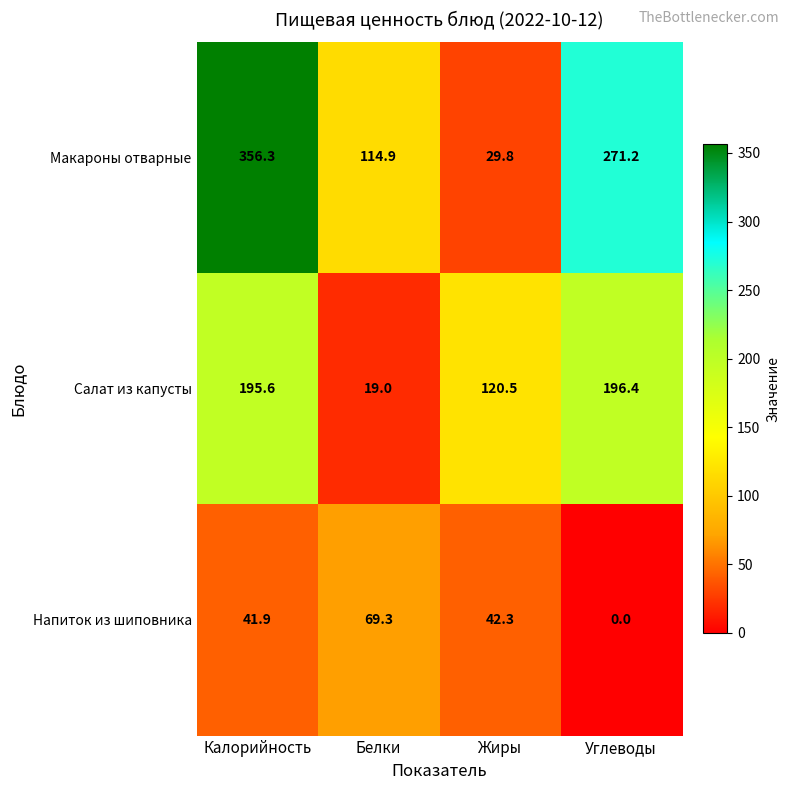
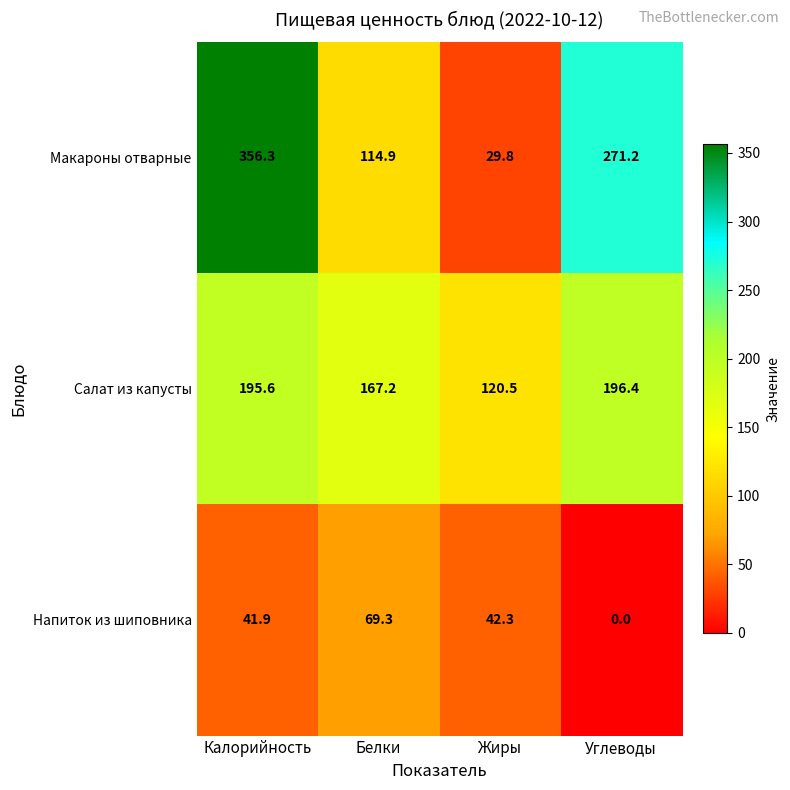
  {
    "Макароны отварные": {
      "Калорийность": 356.3,
      "Белки": 114.9,
      "Жиры": 29.8,
      "Углеводы": 271.2
    },
    "Салат из капусты": {
      "Калорийность": 195.6,
-     "Белки": 19.0,
+     "Белки": 167.2,
      "Жиры": 120.5,
      "Углеводы": 196.4
    },
    "Напиток из шиповника": {
      "Калорийность": 41.9,
      "Белки": 69.3,
      "Жиры": 42.3,
      "Углеводы": 0.0
    }
  }
